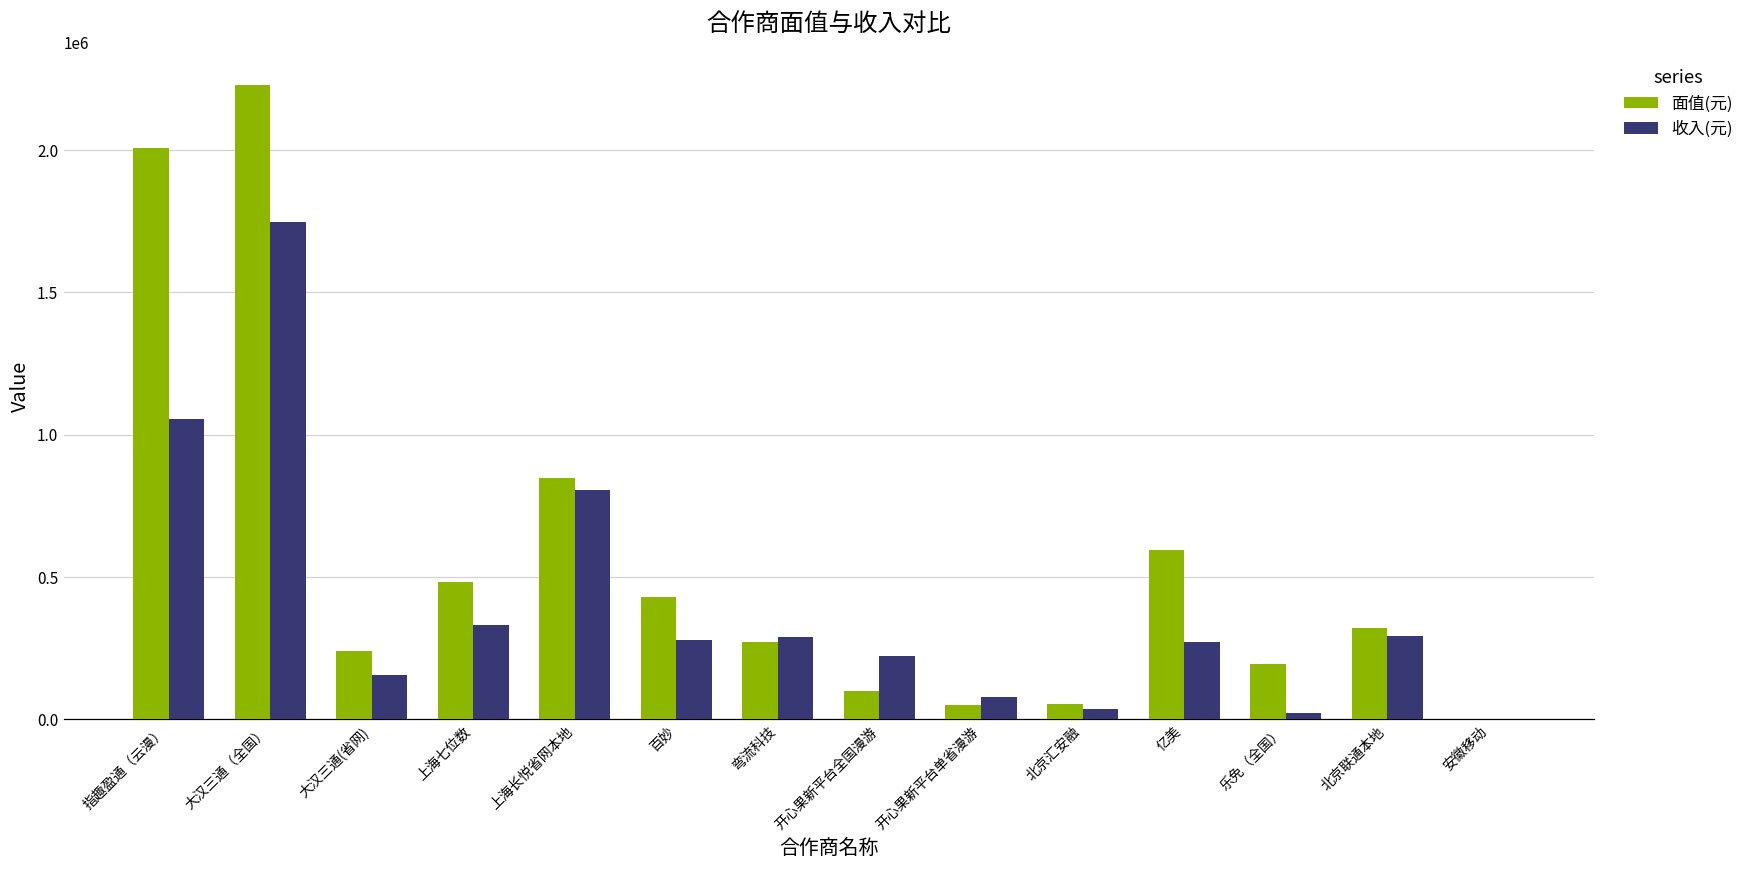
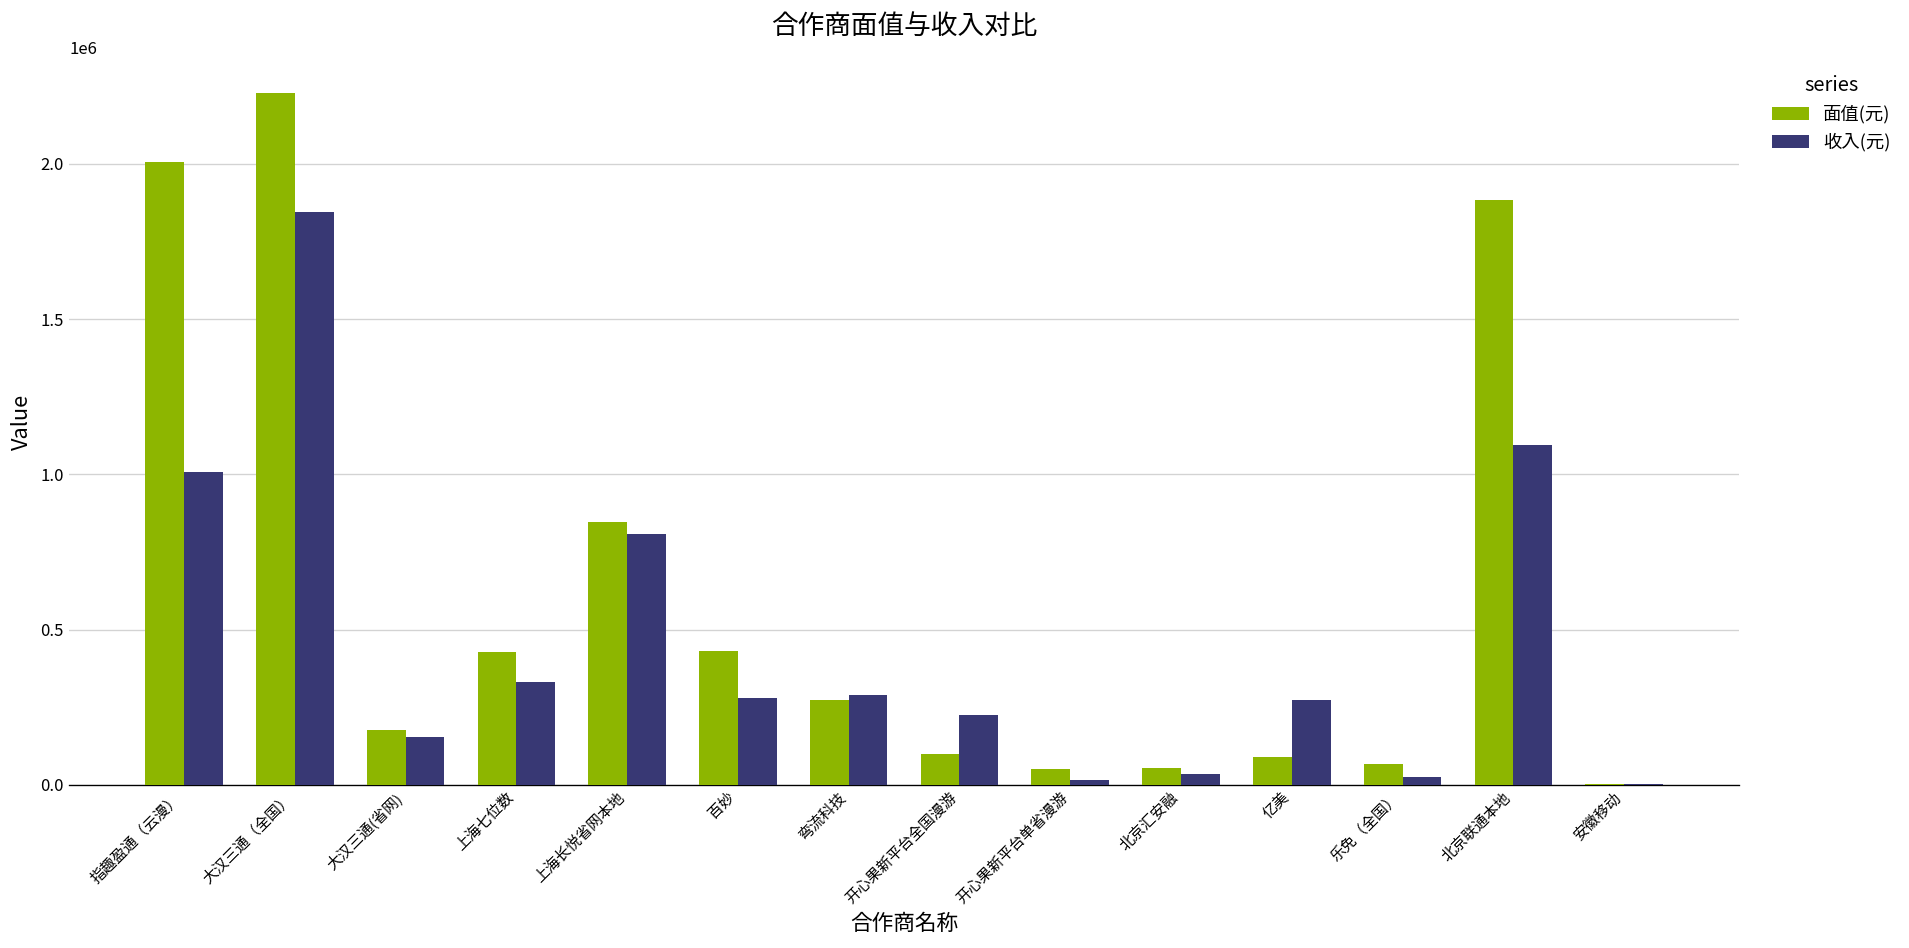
  {
    "面值(元)": {
      "指趣盈通（云漫）": 2010000,
      "大汉三通（全国）": 2230000,
-     "大汉三通(省网)": 240000,
-     "上海七位数": 480000,
+     "大汉三通(省网)": 180000,
+     "上海七位数": 430000,
      "上海长悦省网本地": 850000,
      "百妙": 430000,
      "弯流科技": 270000,
      "开心果新平台全国漫游": 100000,
      "开心果新平台单省漫游": 50000,
      "北京汇安融": 60000,
-     "亿美": 590000,
-     "乐免（全国）": 190000,
-     "北京联通本地": 320000
+     "亿美": 90000,
+     "乐免（全国）": 70000,
+     "北京联通本地": 1880000
    },
    "收入(元)": {
-     "指趣盈通（云漫）": 1060000,
-     "大汉三通（全国）": 1750000,
+     "指趣盈通（云漫）": 1010000,
+     "大汉三通（全国）": 1840000,
      "大汉三通(省网)": 160000,
      "上海七位数": 330000,
      "上海长悦省网本地": 810000,
      "百妙": 280000,
      "弯流科技": 290000,
      "开心果新平台全国漫游": 220000,
-     "开心果新平台单省漫游": 80000,
+     "开心果新平台单省漫游": 20000,
      "北京汇安融": 40000,
      "亿美": 270000,
      "乐免（全国）": 20000,
-     "北京联通本地": 290000
+     "北京联通本地": 1100000
    }
  }
